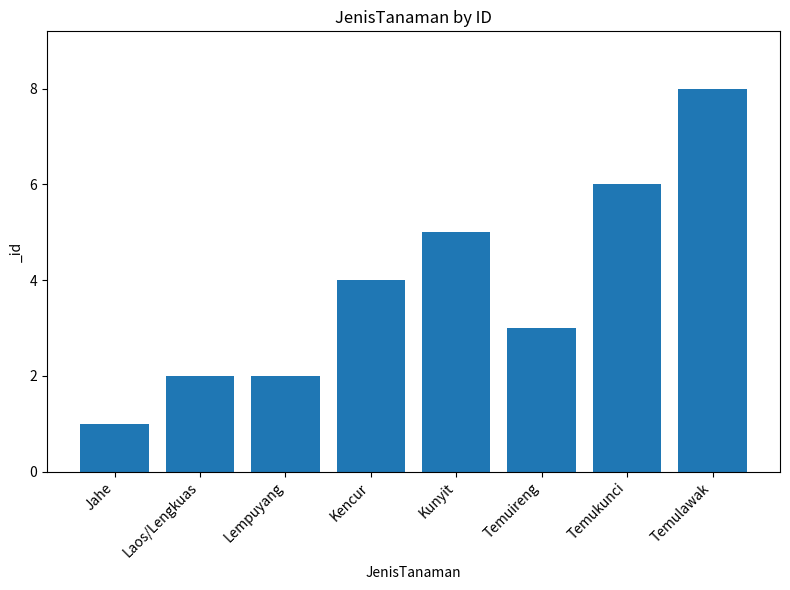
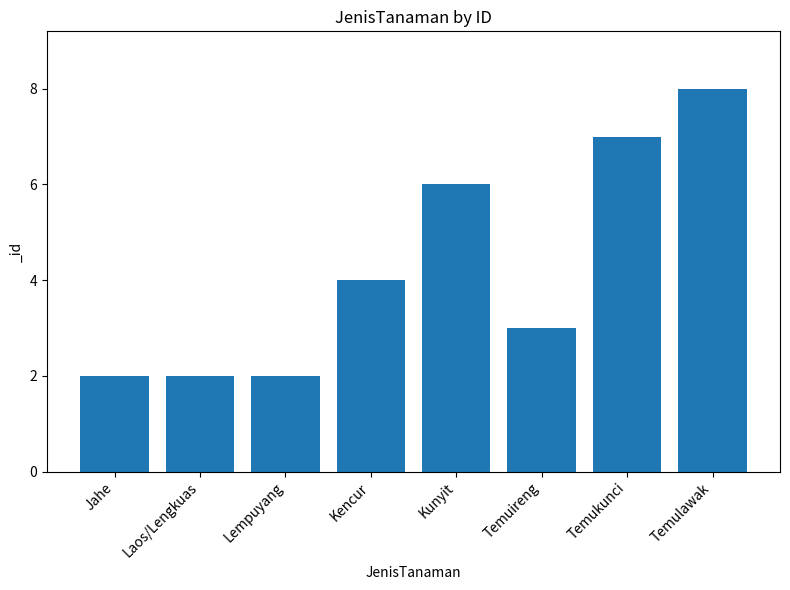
  {
-   "Jahe": 1,
+   "Jahe": 2,
    "Laos/Lengkuas": 2,
    "Lempuyang": 2,
    "Kencur": 4,
-   "Kunyit": 5,
+   "Kunyit": 6,
    "Temuireng": 3,
-   "Temukunci": 6,
+   "Temukunci": 7,
    "Temulawak": 8
  }
